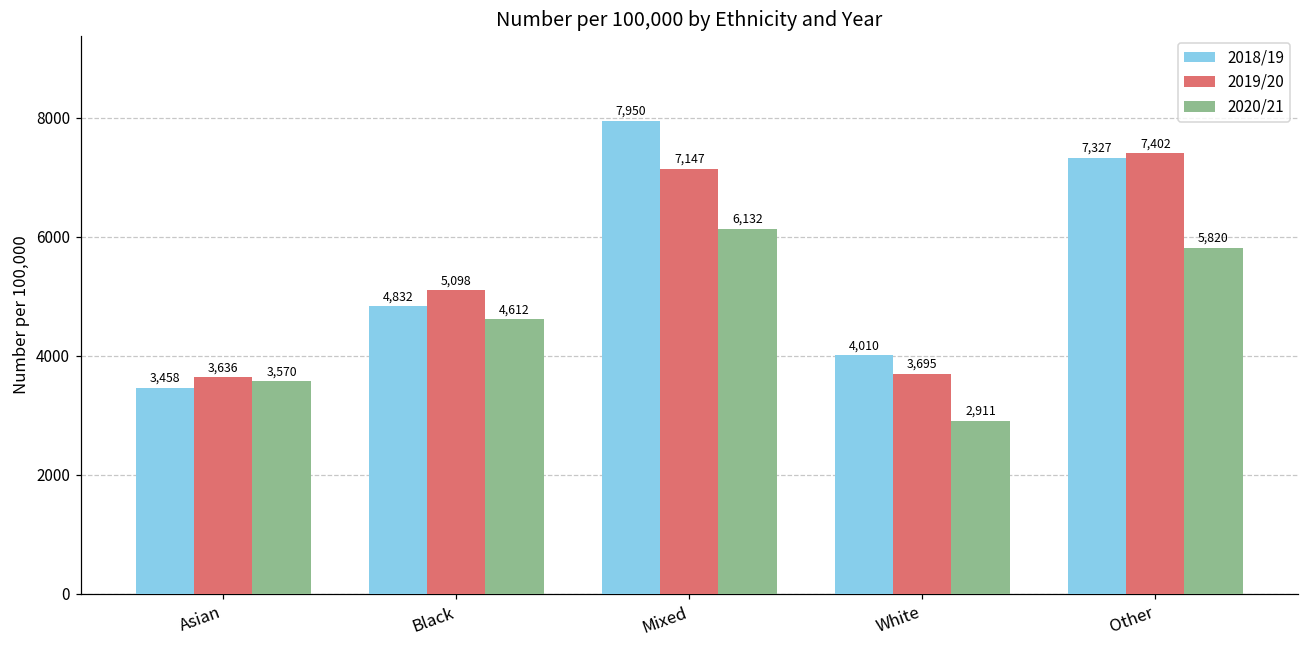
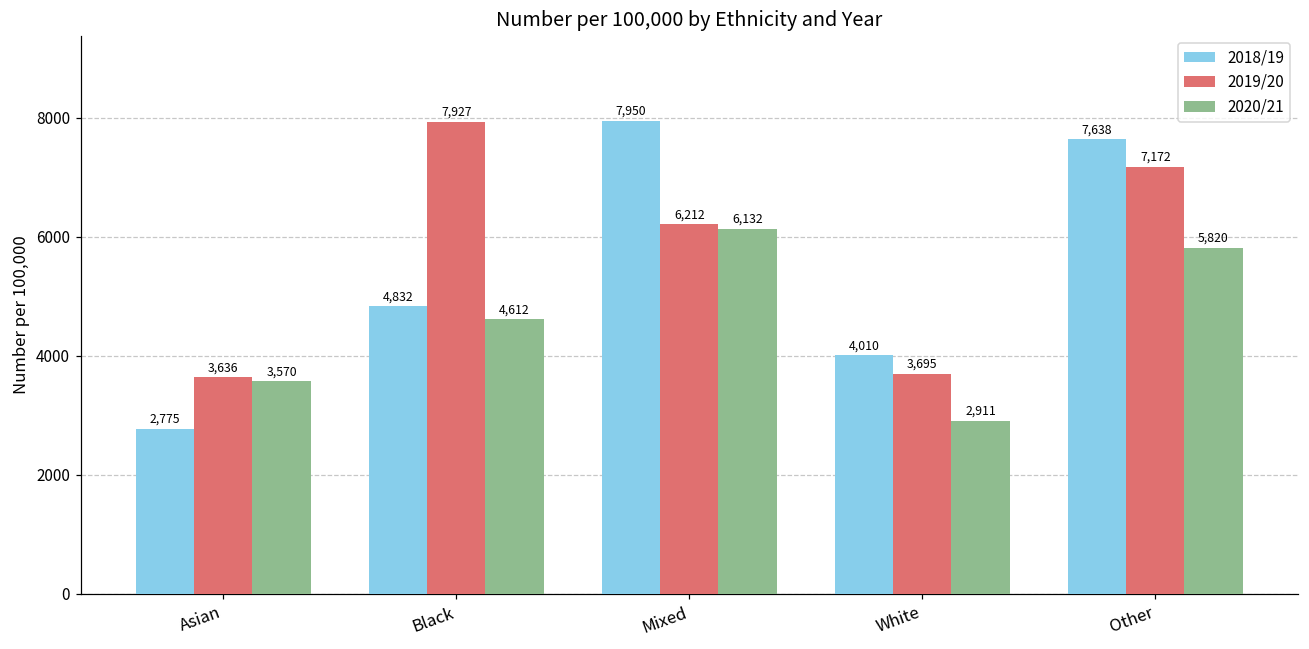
  {
    "2018/19": {
-     "Asian": "3,458",
+     "Asian": "2,775",
      "Black": "4,832",
      "Mixed": "7,950",
      "White": "4,010",
-     "Other": "7,327"
+     "Other": "7,638"
    },
    "2019/20": {
      "Asian": "3,636",
-     "Black": "5,098",
-     "Mixed": "7,147",
+     "Black": "7,927",
+     "Mixed": "6,212",
      "White": "3,695",
-     "Other": "7,402"
+     "Other": "7,172"
    },
    "2020/21": {
      "Asian": "3,570",
      "Black": "4,612",
      "Mixed": "6,132",
      "White": "2,911",
      "Other": "5,820"
    }
  }
